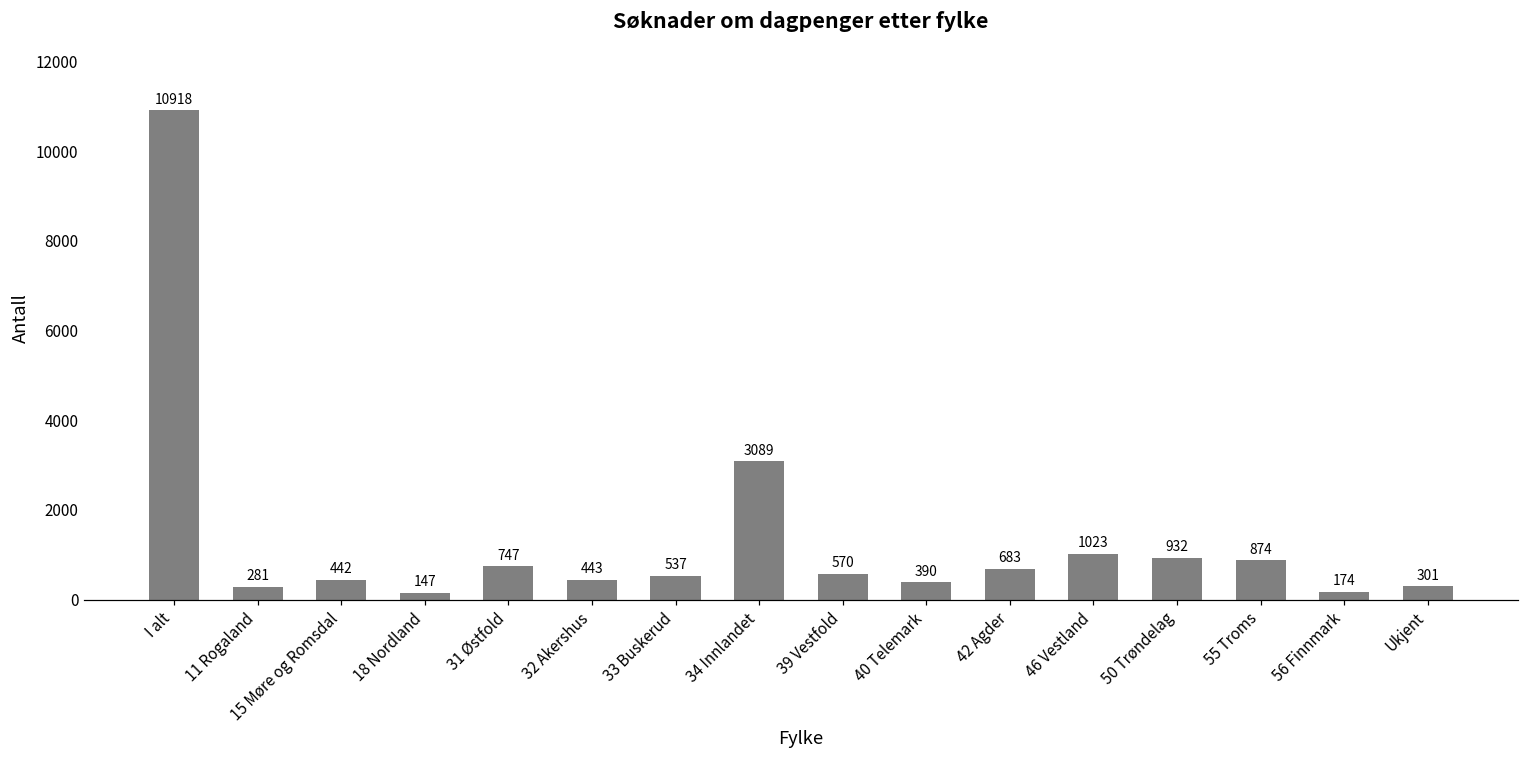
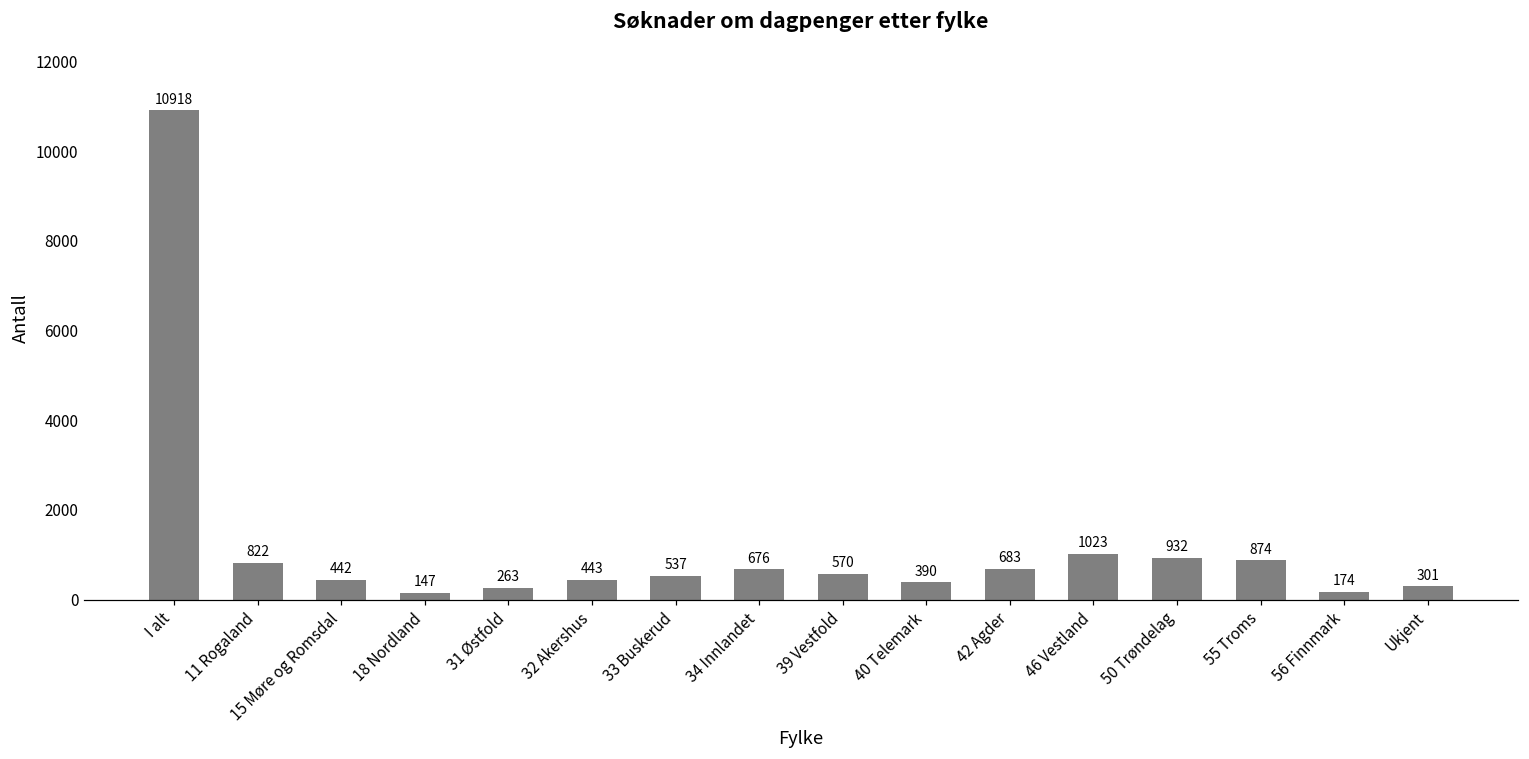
  {
    "I alt": 10918,
-   "11 Rogaland": 281,
+   "11 Rogaland": 822,
    "15 Møre og Romsdal": 442,
    "18 Nordland": 147,
-   "31 Østfold": 747,
+   "31 Østfold": 263,
    "32 Akershus": 443,
    "33 Buskerud": 537,
-   "34 Innlandet": 3089,
+   "34 Innlandet": 676,
    "39 Vestfold": 570,
    "40 Telemark": 390,
    "42 Agder": 683,
    "46 Vestland": 1023,
    "50 Trøndelag": 932,
    "55 Troms": 874,
    "56 Finnmark": 174,
    "Ukjent": 301
  }
